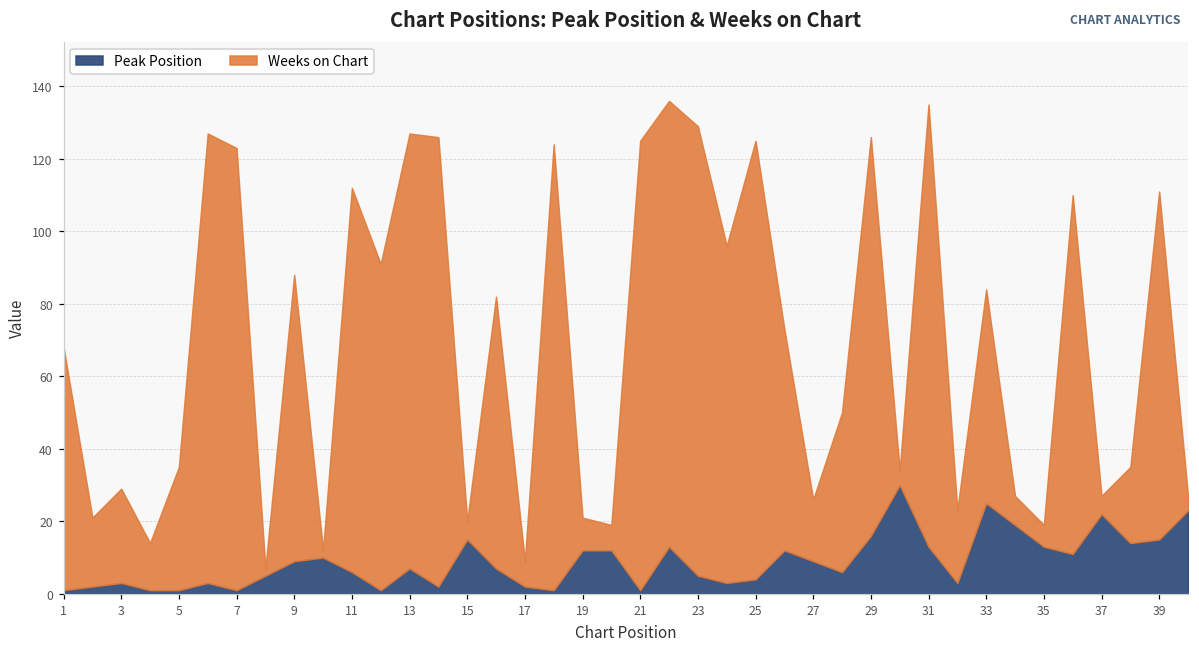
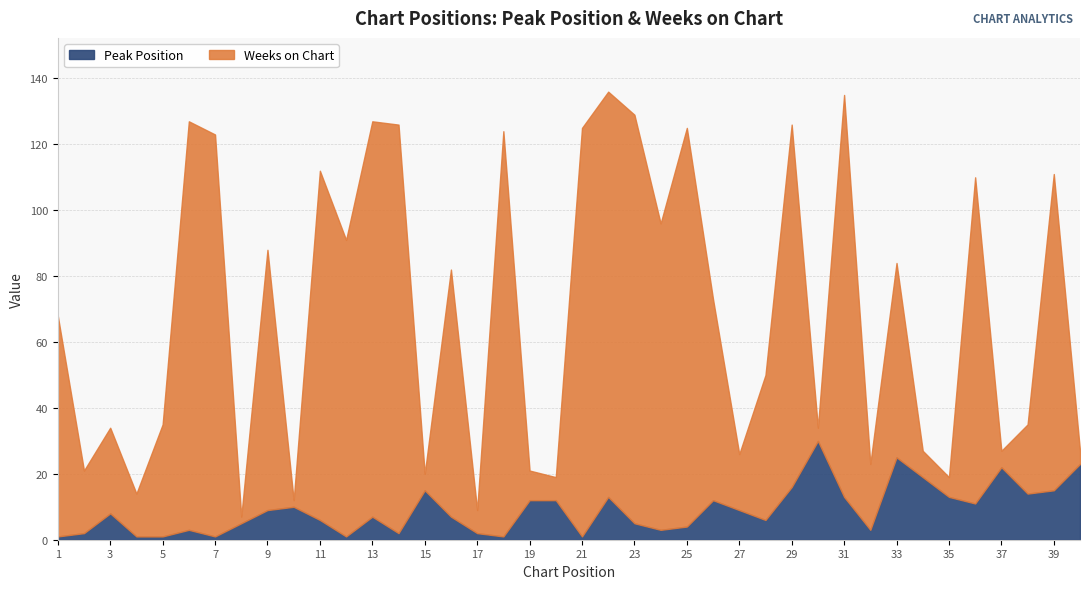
  {
    "Peak Position": {
      "1": 1,
-     "3": 3,
+     "3": 8,
      "5": 1,
      "7": 1,
      "9": 9,
      "11": 6,
      "13": 7,
      "15": 15,
      "17": 2,
      "19": 12,
      "21": 1,
      "23": 5,
      "25": 4,
      "27": 9,
      "29": 16,
      "31": 13,
      "33": 25,
      "35": 13,
      "37": 22,
      "39": 15
    },
    "Weeks on Chart": {
      "1": 67,
      "3": 26,
      "5": 34,
      "7": 122,
      "9": 79,
      "11": 106,
      "13": 120,
      "15": 5,
      "17": 7,
      "19": 9,
      "21": 124,
      "23": 124,
      "25": 121,
      "27": 17,
      "29": 110,
      "31": 122,
      "33": 59,
      "35": 6,
      "37": 5,
      "39": 96
    }
  }
